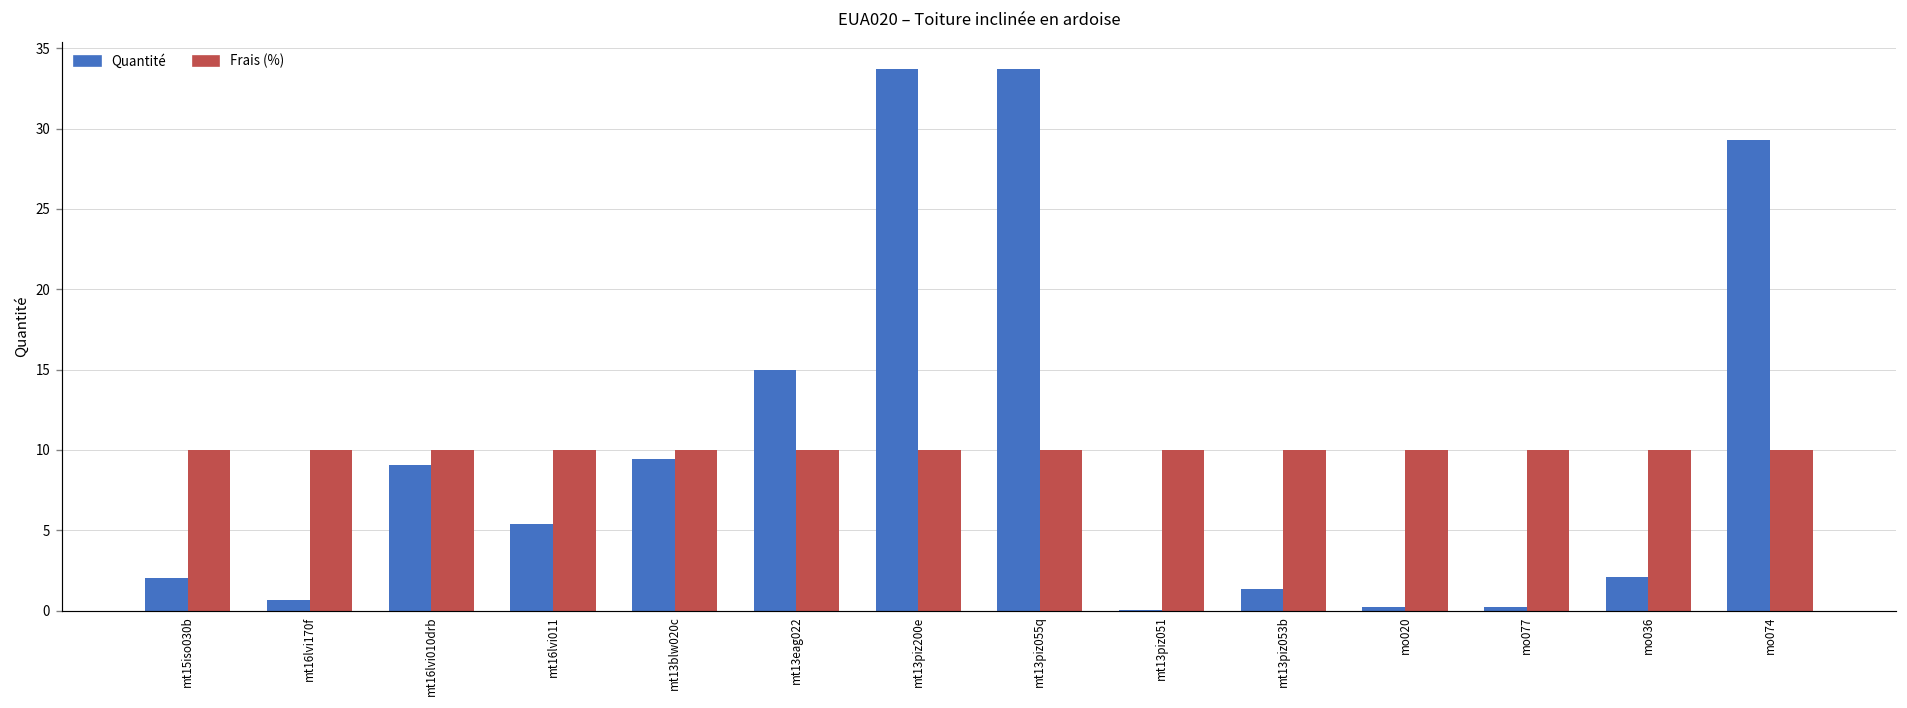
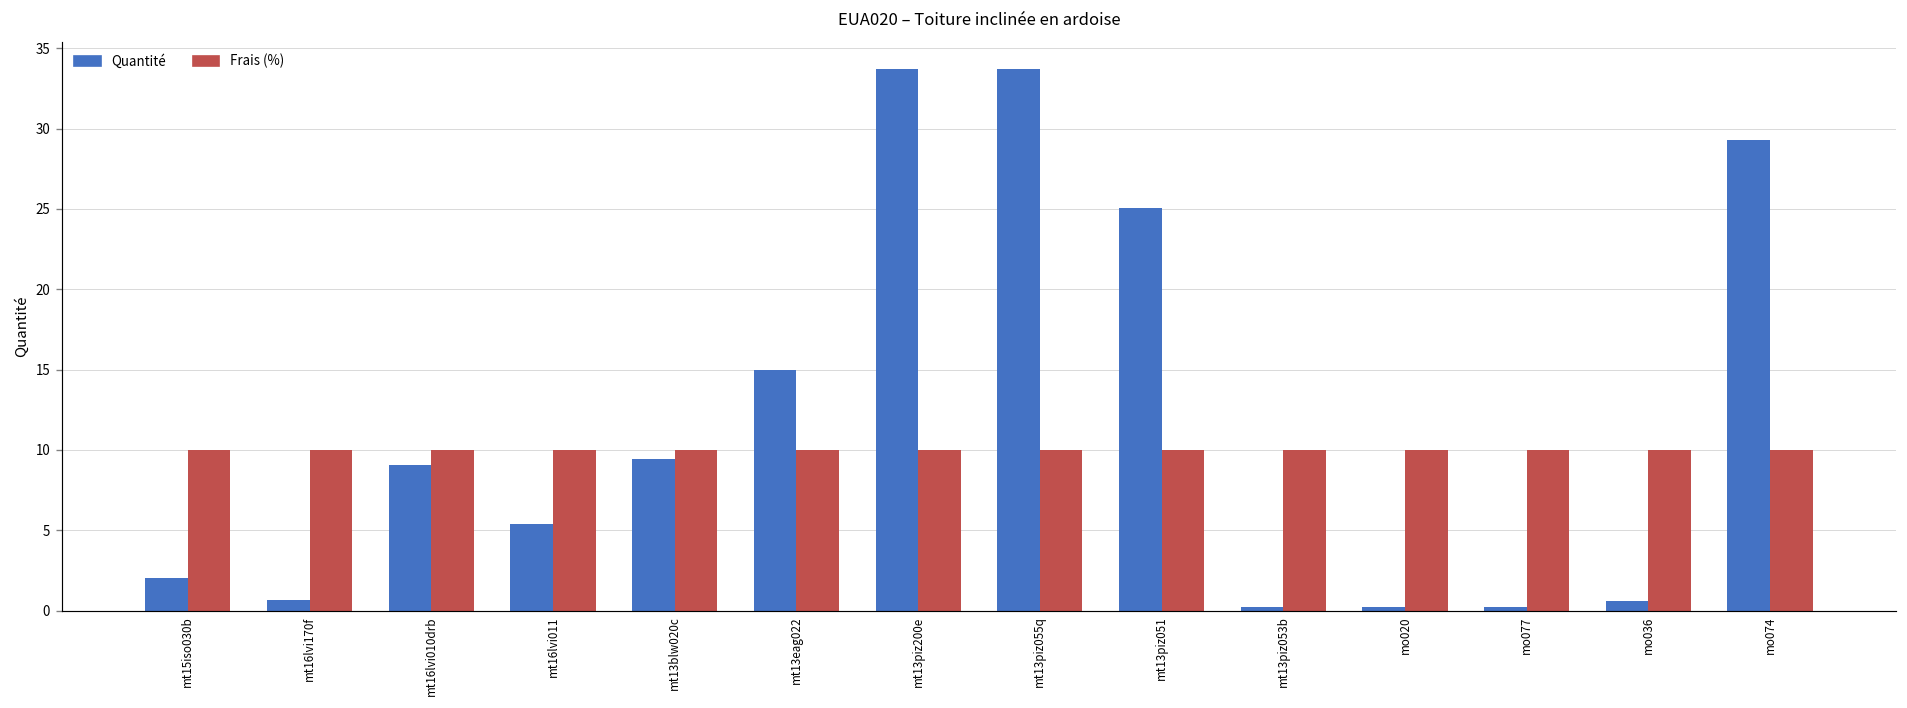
  {
    "Quantité": {
      "mt15iso030b": 2.0,
      "mt16lvi170f": 0.7,
      "mt16lvi010drb": 9.0,
      "mt16lvi011": 5.4,
      "mt13blw020c": 9.4,
      "mt13eag022": 15.0,
      "mt13piz200e": 33.7,
      "mt13piz055q": 33.7,
-     "mt13piz051": 0.0,
-     "mt13piz053b": 1.3,
+     "mt13piz051": 25.0,
+     "mt13piz053b": 0.2,
      "mo020": 0.2,
      "mo077": 0.2,
-     "mo036": 2.1,
+     "mo036": 0.6,
      "mo074": 29.3
    },
    "Frais (%)": {
      "mt15iso030b": 10.0,
      "mt16lvi170f": 10.0,
      "mt16lvi010drb": 10.0,
      "mt16lvi011": 10.0,
      "mt13blw020c": 10.0,
      "mt13eag022": 10.0,
      "mt13piz200e": 10.0,
      "mt13piz055q": 10.0,
      "mt13piz051": 10.0,
      "mt13piz053b": 10.0,
      "mo020": 10.0,
      "mo077": 10.0,
      "mo036": 10.0,
      "mo074": 10.0
    }
  }
